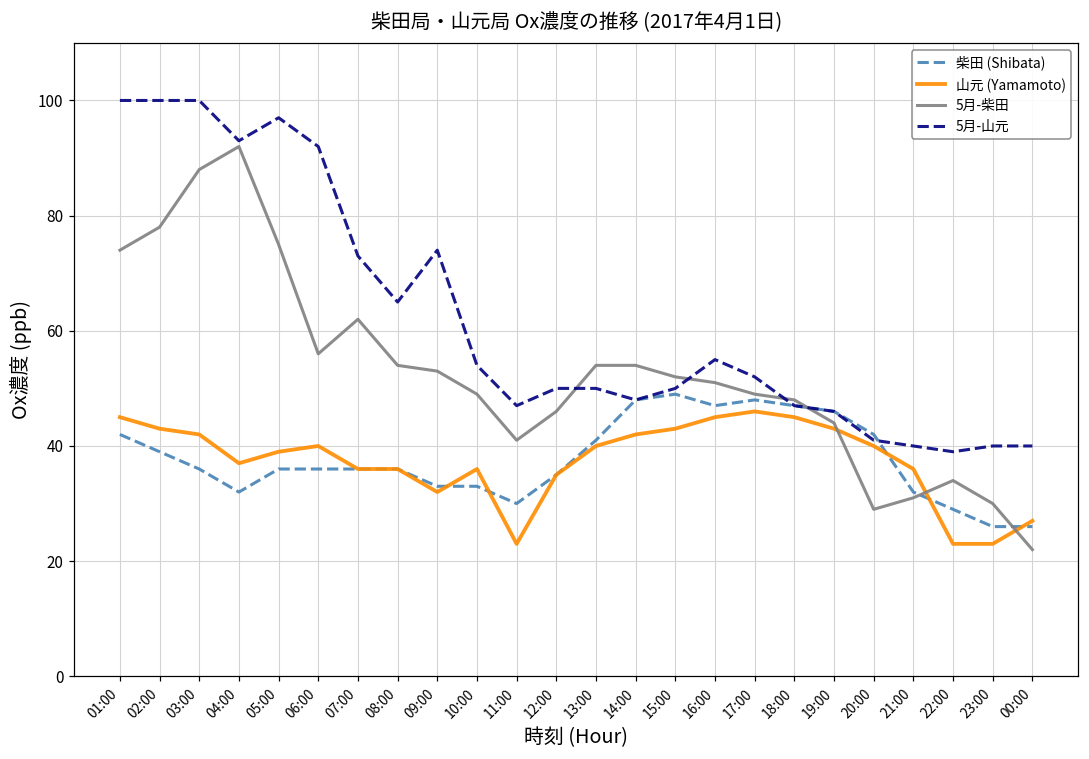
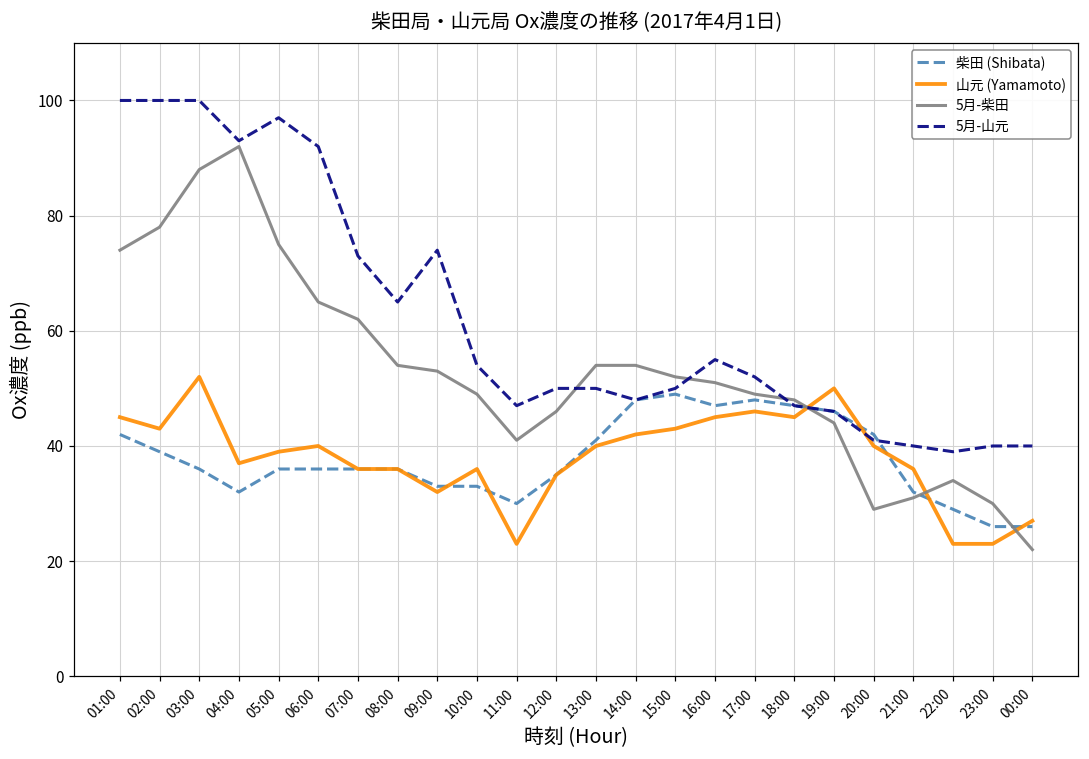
  {
    "柴田 (Shibata)": {
      "01:00": 42,
      "02:00": 39,
      "03:00": 36,
      "04:00": 32,
      "05:00": 36,
      "06:00": 36,
      "09:00": 33,
      "10:00": 33,
      "11:00": 30,
      "13:00": 41,
      "15:00": 49,
      "16:00": 47,
      "17:00": 48,
      "20:00": 42,
      "21:00": 32,
      "22:00": 29,
      "23:00": 26,
      "00:00": 26
    },
    "山元 (Yamamoto)": {
      "01:00": 45,
      "02:00": 43,
-     "03:00": 42,
+     "03:00": 52,
      "04:00": 37,
      "05:00": 39,
      "06:00": 40,
      "09:00": 32,
      "10:00": 36,
      "11:00": 23,
      "13:00": 40,
      "14:00": 42,
      "15:00": 43,
      "16:00": 45,
      "17:00": 46,
      "18:00": 45,
-     "19:00": 43,
+     "19:00": 50,
      "20:00": 40,
      "21:00": 36,
      "22:00": 23,
      "23:00": 23,
      "00:00": 27
    },
    "5月-柴田": {
      "01:00": 74,
      "02:00": 78,
      "03:00": 88,
      "04:00": 92,
      "05:00": 75,
-     "06:00": 56,
+     "06:00": 65,
      "07:00": 62,
      "08:00": 54,
      "09:00": 53,
      "10:00": 49,
      "11:00": 41,
      "12:00": 46,
      "13:00": 54,
      "14:00": 54,
      "15:00": 52,
      "16:00": 51,
      "17:00": 49,
      "18:00": 48,
      "19:00": 44,
      "20:00": 29,
      "21:00": 31,
      "22:00": 34,
      "23:00": 30,
      "00:00": 22
    },
    "5月-山元": {
      "01:00": 100,
      "02:00": 100,
      "03:00": 100,
      "04:00": 93,
      "05:00": 97,
      "06:00": 92,
      "07:00": 73,
      "08:00": 65,
      "09:00": 74,
      "10:00": 54,
      "11:00": 47,
      "12:00": 50,
      "13:00": 50,
      "15:00": 50,
      "16:00": 55,
      "17:00": 52,
      "20:00": 41,
      "21:00": 40,
      "22:00": 39,
      "23:00": 40,
      "00:00": 40
    }
  }
